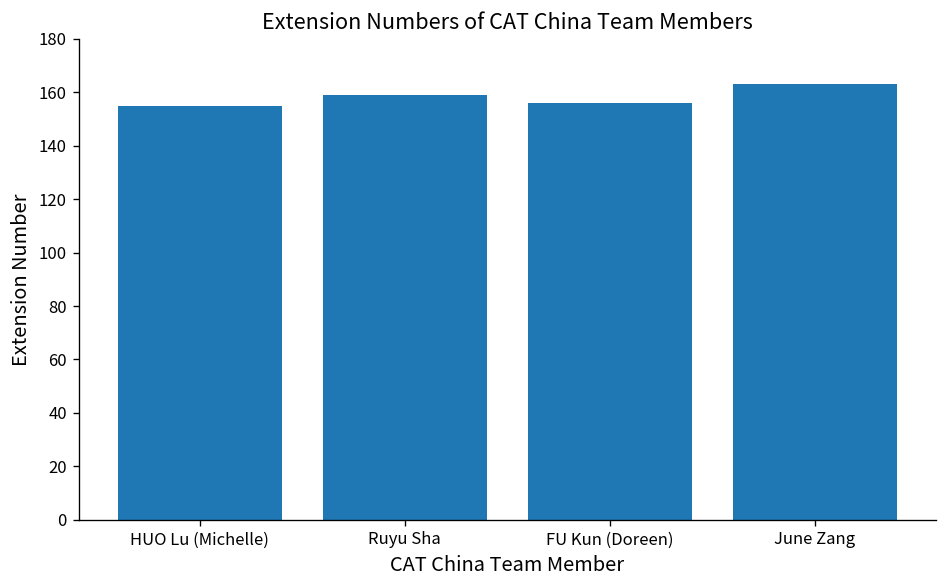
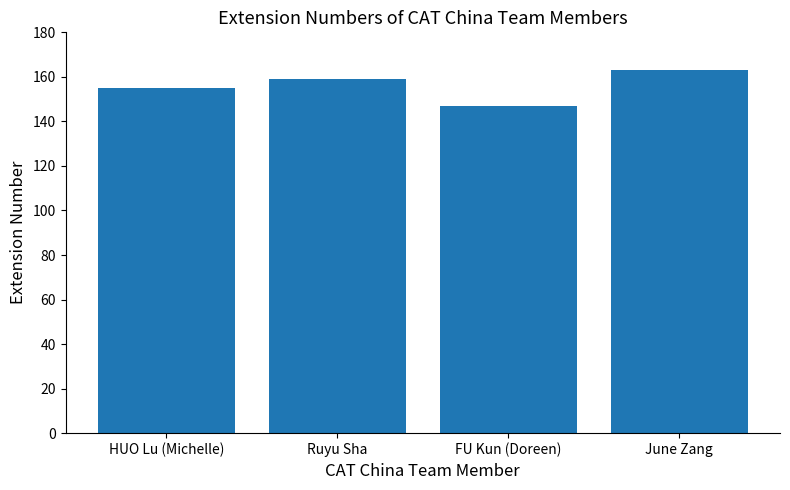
  {
    "HUO Lu (Michelle)": 155,
    "Ruyu Sha": 159,
-   "FU Kun (Doreen)": 156,
+   "FU Kun (Doreen)": 147,
    "June Zang": 163
  }
